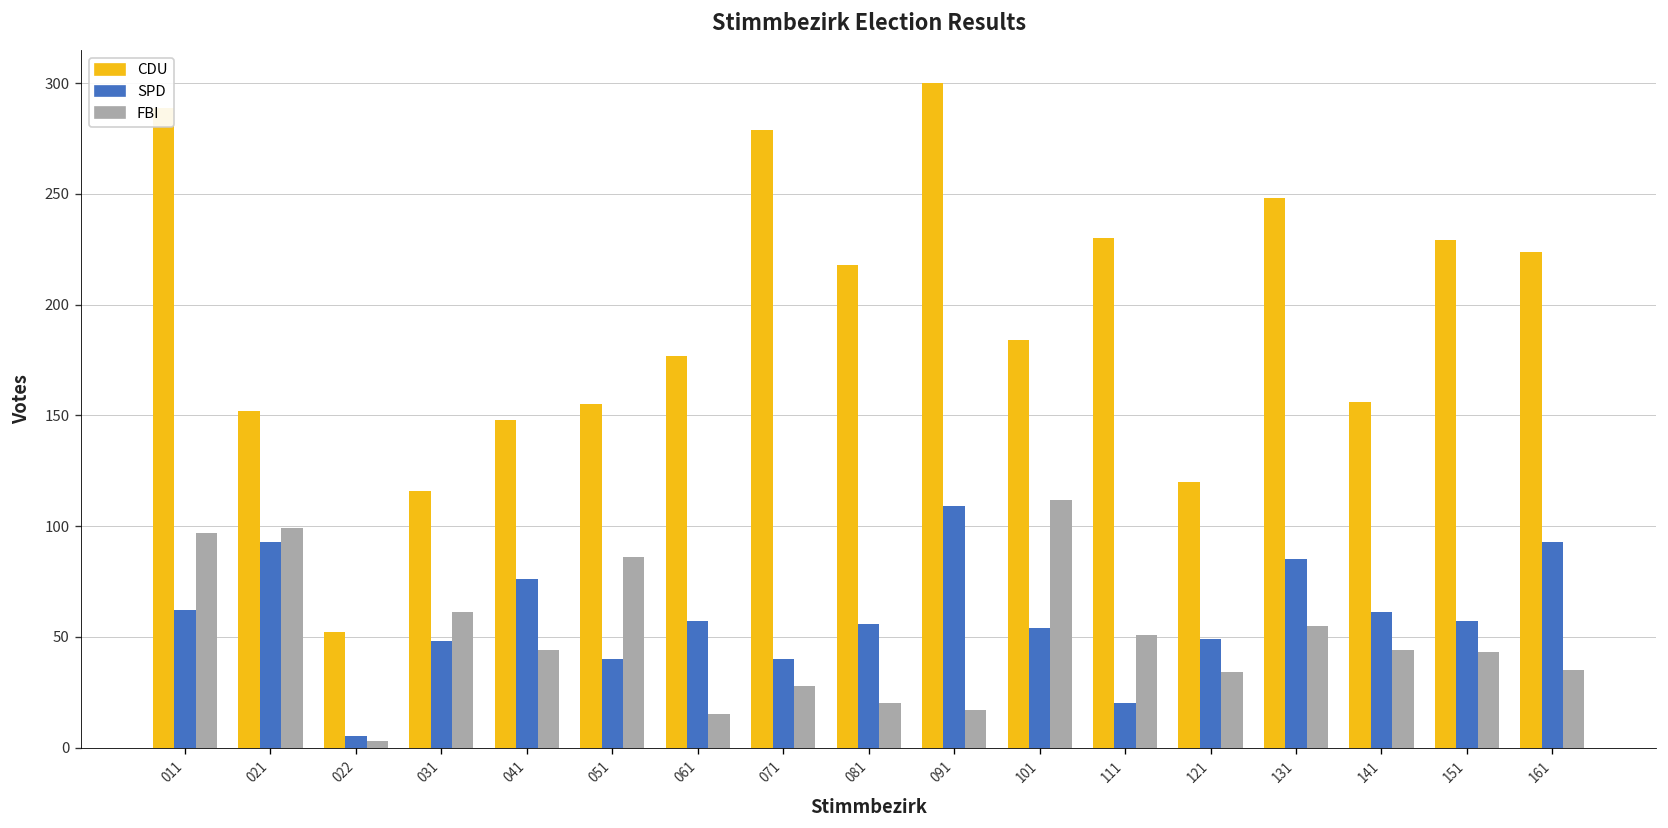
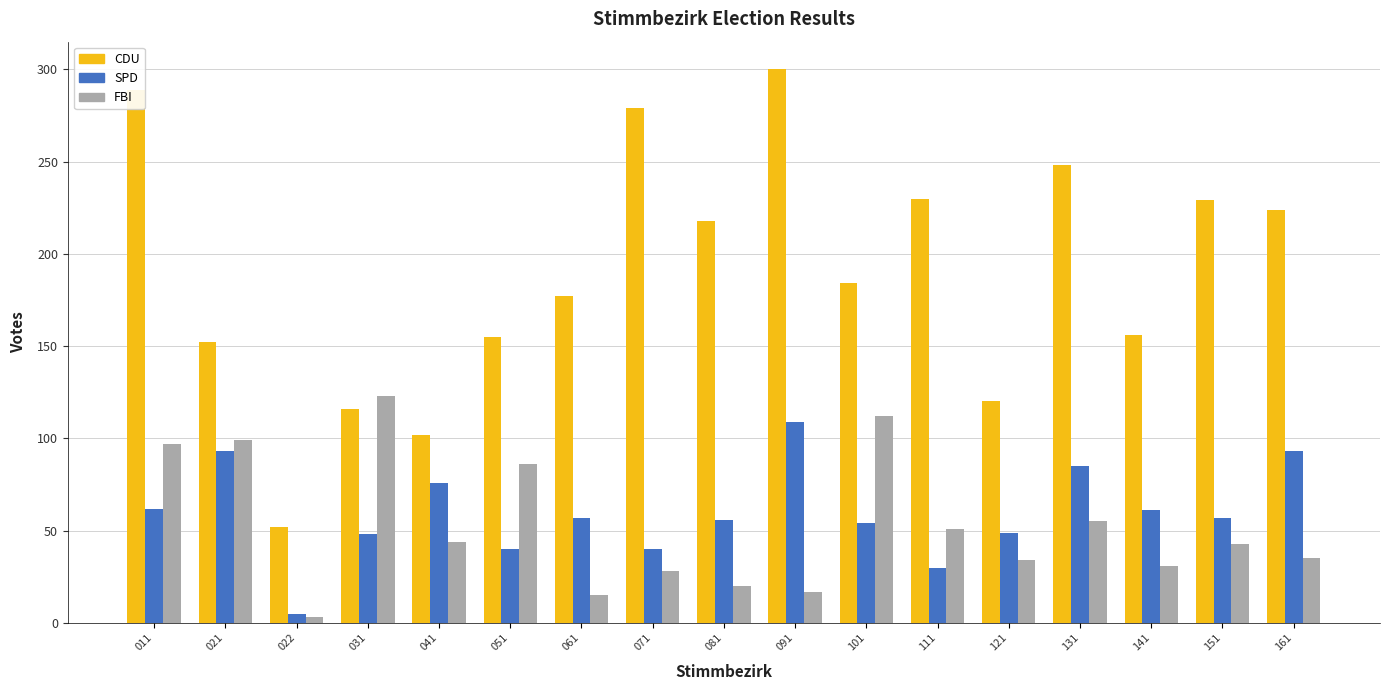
  {
    "CDU": {
      "021": 152,
      "022": 52,
      "031": 116,
-     "041": 148,
+     "041": 102,
      "051": 155,
      "061": 177,
      "071": 279,
      "081": 218,
      "091": 300,
      "101": 184,
      "111": 230,
      "121": 120,
      "131": 248,
      "141": 156,
      "151": 229,
      "161": 224
    },
    "SPD": {
      "011": 62,
      "021": 93,
      "022": 5,
      "031": 48,
      "041": 76,
      "051": 40,
      "061": 57,
      "071": 40,
      "081": 56,
      "091": 109,
      "101": 54,
-     "111": 20,
+     "111": 30,
      "121": 49,
      "131": 85,
      "141": 61,
      "151": 57,
      "161": 93
    },
    "FBI": {
      "011": 97,
      "021": 99,
      "022": 3,
-     "031": 61,
+     "031": 123,
      "041": 44,
      "051": 86,
      "061": 15,
      "071": 28,
      "081": 20,
      "091": 17,
      "101": 112,
      "111": 51,
      "121": 34,
      "131": 55,
-     "141": 44,
+     "141": 31,
      "151": 43,
      "161": 35
    }
  }
